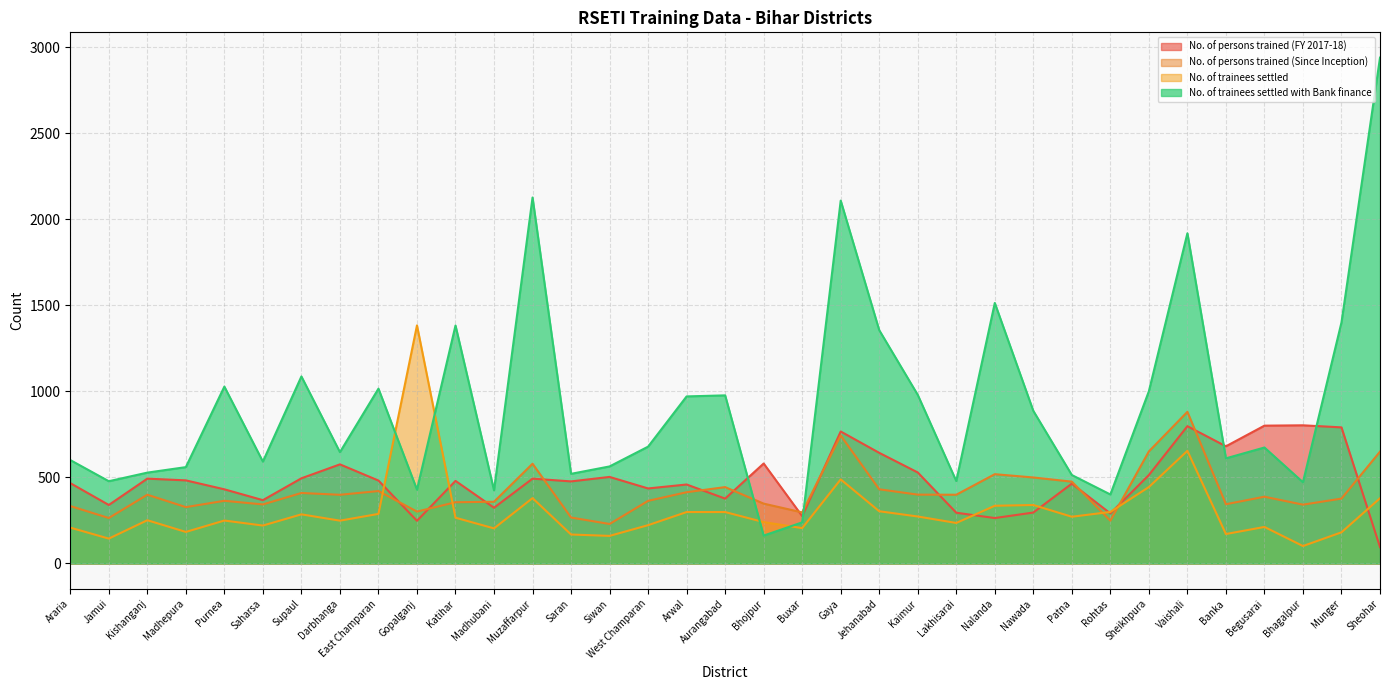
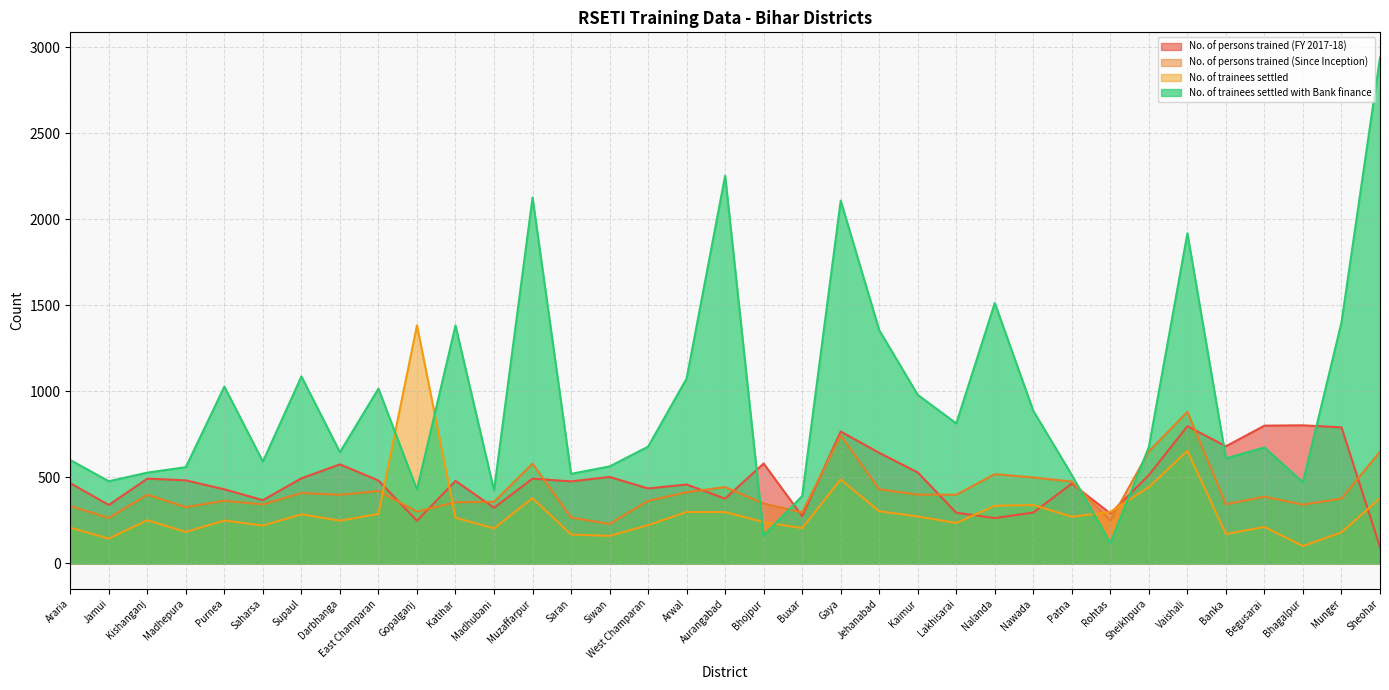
  {
    "No. of trainees settled with Bank finance": {
      "Araria": 600,
      "Jamui": 480,
      "Kishanganj": 530,
      "Madhepura": 560,
      "Purnea": 1030,
      "Saharsa": 590,
      "Supaul": 1090,
      "Darbhanga": 650,
      "East Champaran": 1020,
      "Gopalganj": 430,
      "Katihar": 1380,
      "Madhubani": 430,
      "Muzaffarpur": 2130,
      "Saran": 520,
      "Siwan": 560,
      "West Champaran": 680,
-     "Arwal": 970,
-     "Aurangabad": 980,
+     "Arwal": 1080,
+     "Aurangabad": 2250,
      "Bhojpur": 160,
-     "Buxar": 240,
+     "Buxar": 390,
      "Gaya": 2110,
      "Jehanabad": 1360,
      "Kaimur": 980,
-     "Lakhisarai": 480,
+     "Lakhisarai": 810,
      "Nalanda": 1510,
      "Nawada": 890,
      "Patna": 510,
-     "Rohtas": 400,
-     "Sheikhpura": 1000,
+     "Rohtas": 120,
+     "Sheikhpura": 680,
      "Vaishali": 1920,
      "Banka": 610,
      "Begusarai": 670,
      "Bhagalpur": 470,
      "Munger": 1400,
      "Sheohar": 2940
    }
  }
